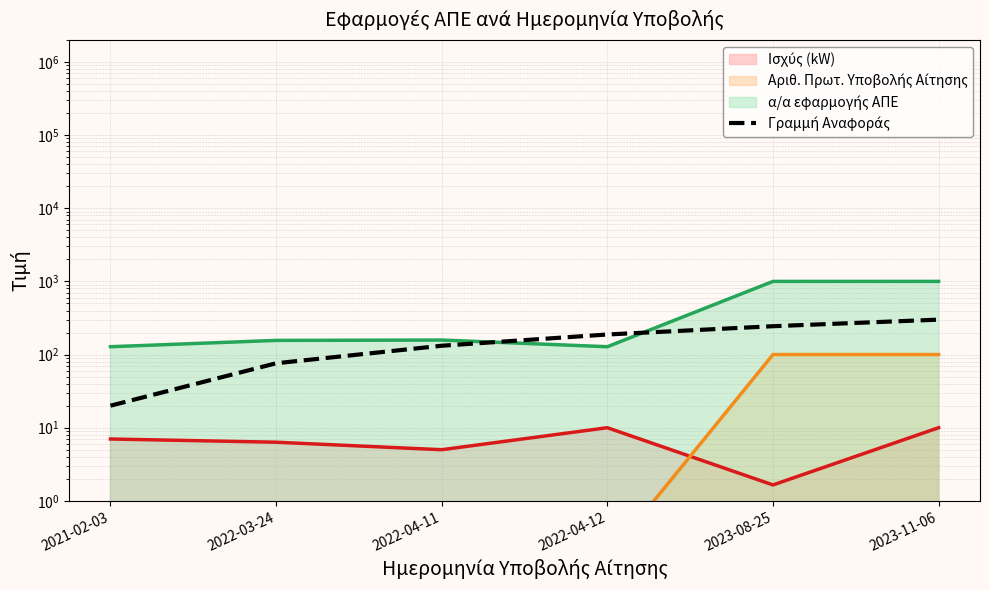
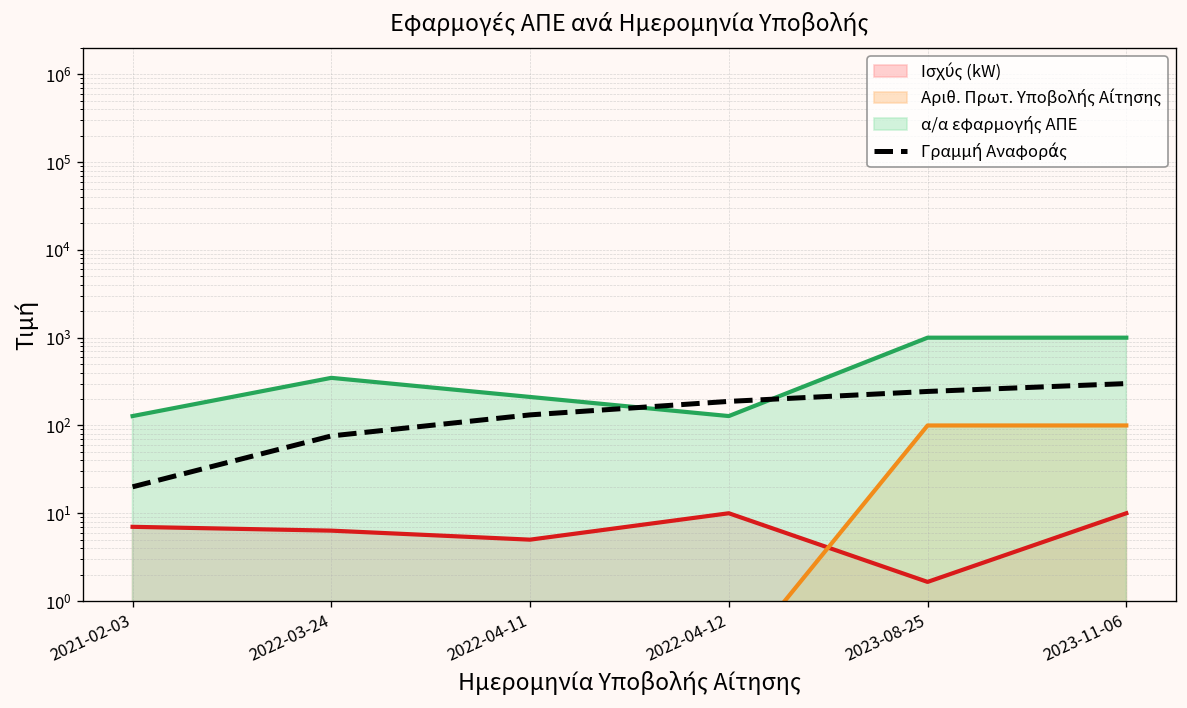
  {
    "α/α εφαρμογής ΑΠΕ": {
      "2021-02-03": 130,
-     "2022-03-24": 160,
-     "2022-04-11": 160,
+     "2022-03-24": 300,
+     "2022-04-11": 210,
      "2022-04-12": 130,
      "2023-08-25": 1000,
      "2023-11-06": 1000
    },
    "Γραμμή Αναφοράς": {
      "2021-02-03": 20,
      "2022-03-24": 80,
      "2022-04-11": 130,
      "2022-04-12": 190,
      "2023-08-25": 240,
      "2023-11-06": 300
    }
  }
